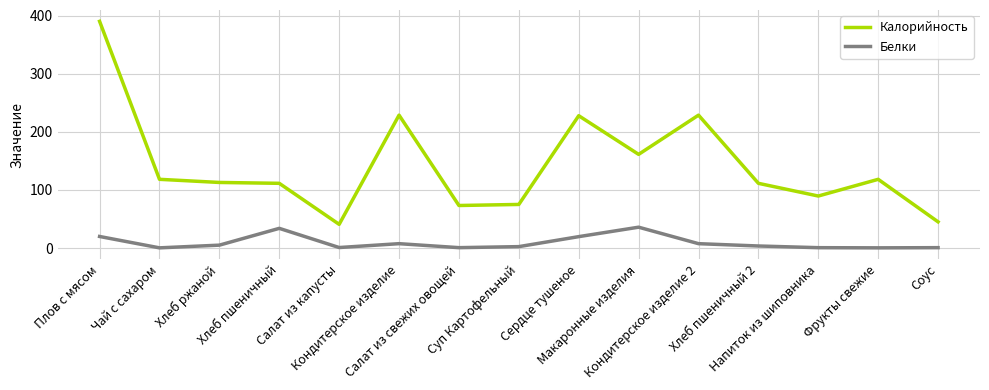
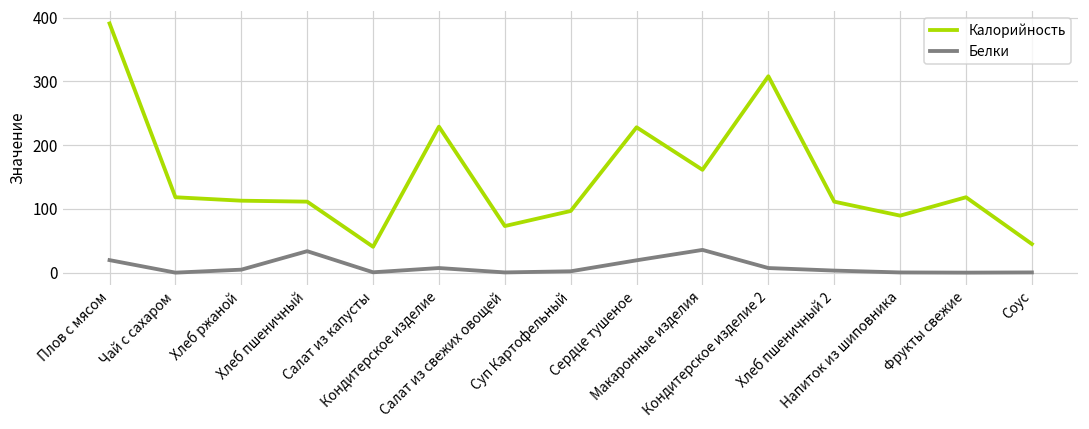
  {
    "Калорийность": {
      "Плов с мясом": 390,
      "Чай с сахаром": 120,
      "Хлеб ржаной": 110,
      "Хлеб пшеничный": 110,
      "Салат из капусты": 40,
      "Кондитерское изделие": 230,
      "Салат из свежих овощей": 70,
-     "Суп Картофельный": 80,
+     "Суп Картофельный": 100,
      "Сердце тушеное": 230,
      "Макаронные изделия": 160,
-     "Кондитерское изделие 2": 230,
+     "Кондитерское изделие 2": 310,
      "Хлеб пшеничный 2": 110,
      "Напиток из шиповника": 90,
      "Фрукты свежие": 120,
      "Соус": 50
    },
    "Белки": {
      "Плов с мясом": 20,
      "Чай с сахаром": 0,
      "Хлеб ржаной": 0,
      "Хлеб пшеничный": 30,
      "Салат из капусты": 0,
      "Кондитерское изделие": 10,
      "Салат из свежих овощей": 0,
      "Суп Картофельный": 0,
      "Сердце тушеное": 20,
      "Макаронные изделия": 40,
      "Кондитерское изделие 2": 10,
      "Хлеб пшеничный 2": 0,
      "Напиток из шиповника": 0,
      "Фрукты свежие": 0,
      "Соус": 0
    }
  }
